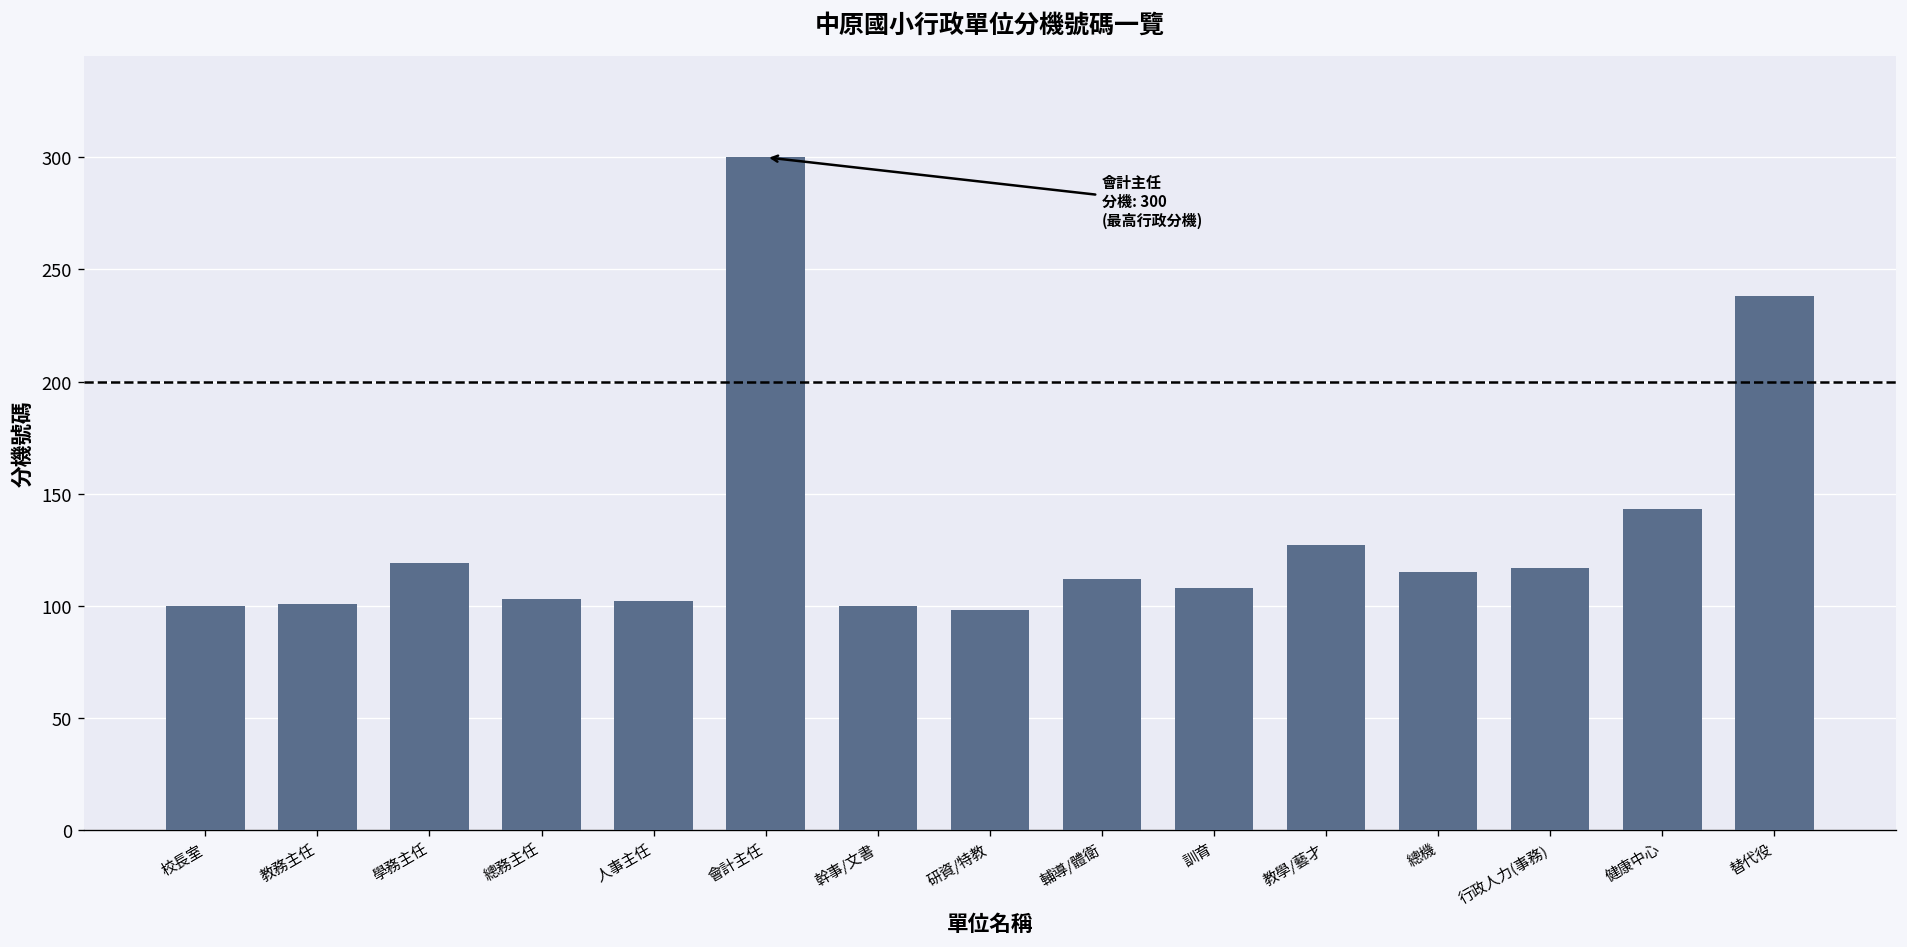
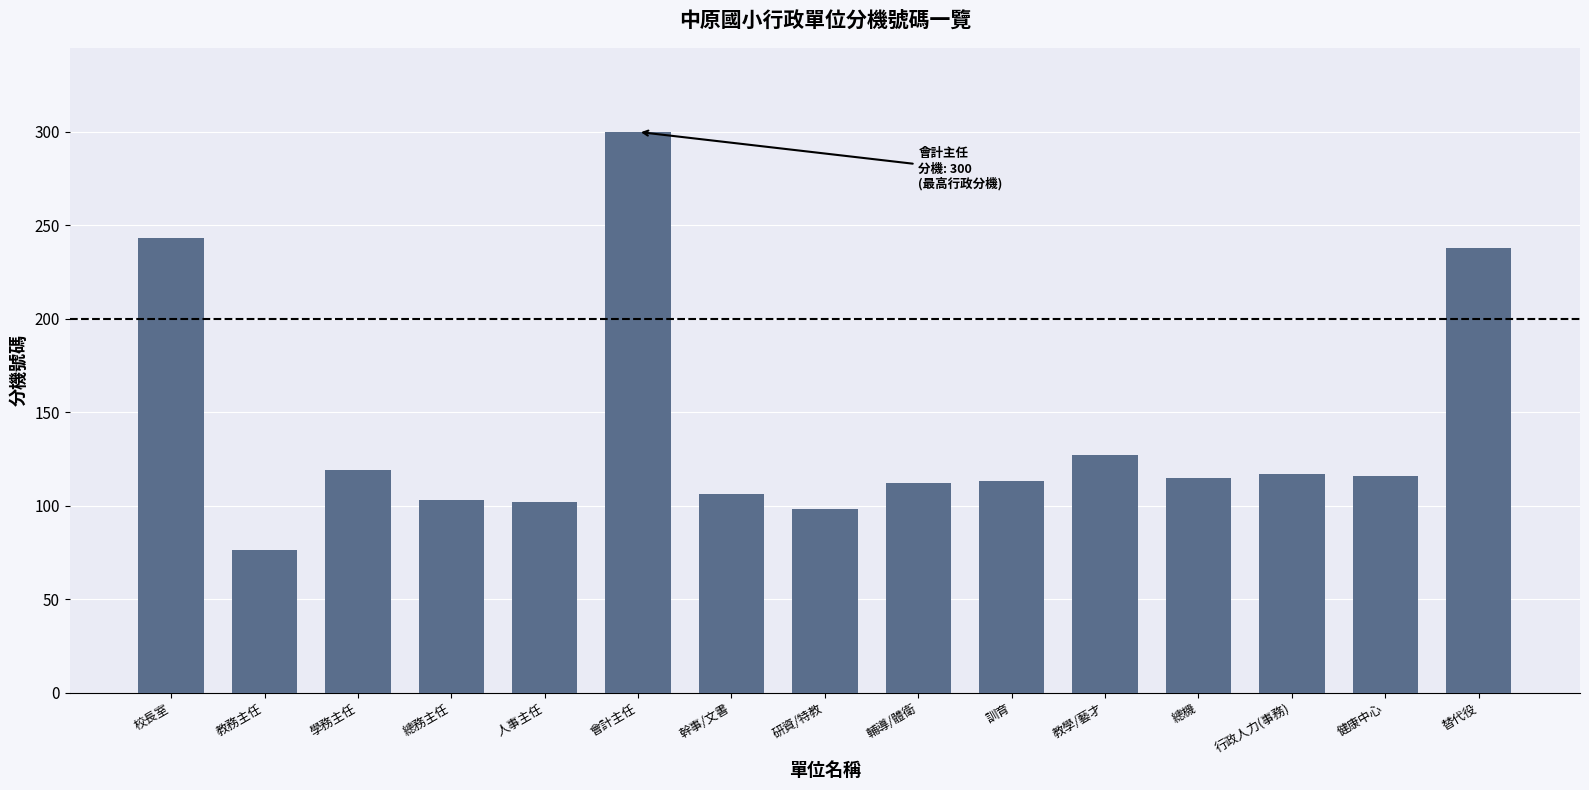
  {
-   "校長室": 100,
-   "教務主任": 101,
+   "校長室": 243,
+   "教務主任": 76,
    "學務主任": 119,
    "總務主任": 103,
    "人事主任": 102,
-   "幹事/文書": 100,
+   "幹事/文書": 106,
    "研資/特教": 98,
    "輔導/體衛": 112,
-   "訓育": 108,
+   "訓育": 113,
    "教學/藝才": 127,
    "總機": 115,
    "行政人力(事務)": 117,
-   "健康中心": 143,
+   "健康中心": 116,
    "替代役": 238
  }
